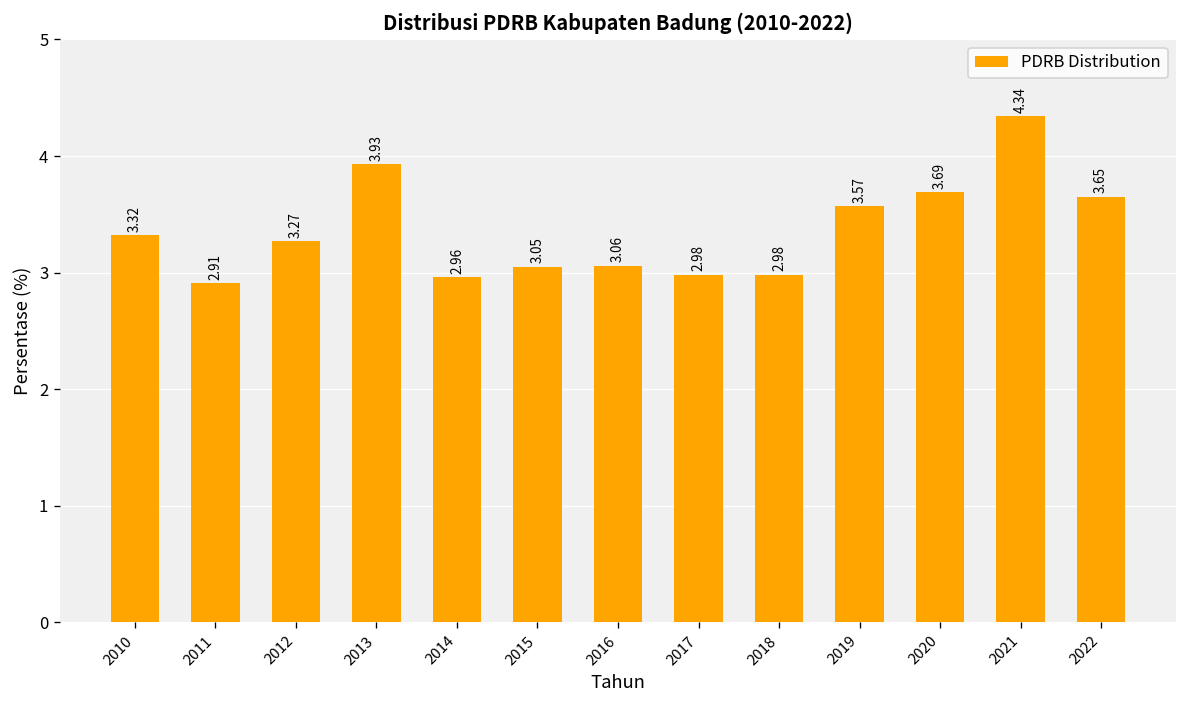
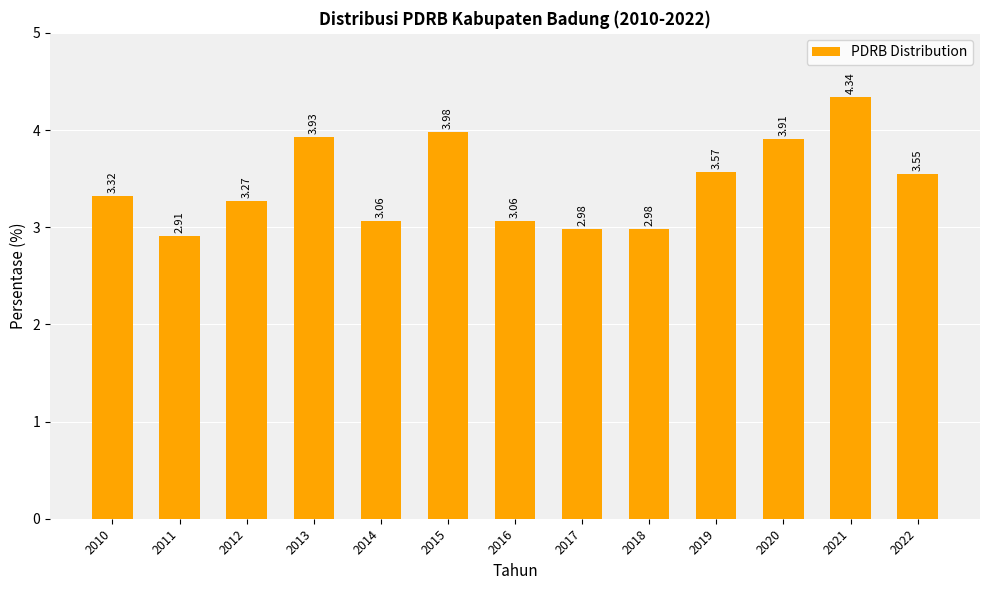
  {
    "2010": 3.32,
    "2011": 2.91,
    "2012": 3.27,
    "2013": 3.93,
-   "2014": 2.96,
-   "2015": 3.05,
+   "2014": 3.06,
+   "2015": 3.98,
    "2016": 3.06,
    "2017": 2.98,
    "2018": 2.98,
    "2019": 3.57,
-   "2020": 3.69,
+   "2020": 3.91,
    "2021": 4.34,
-   "2022": 3.65
+   "2022": 3.55
  }
